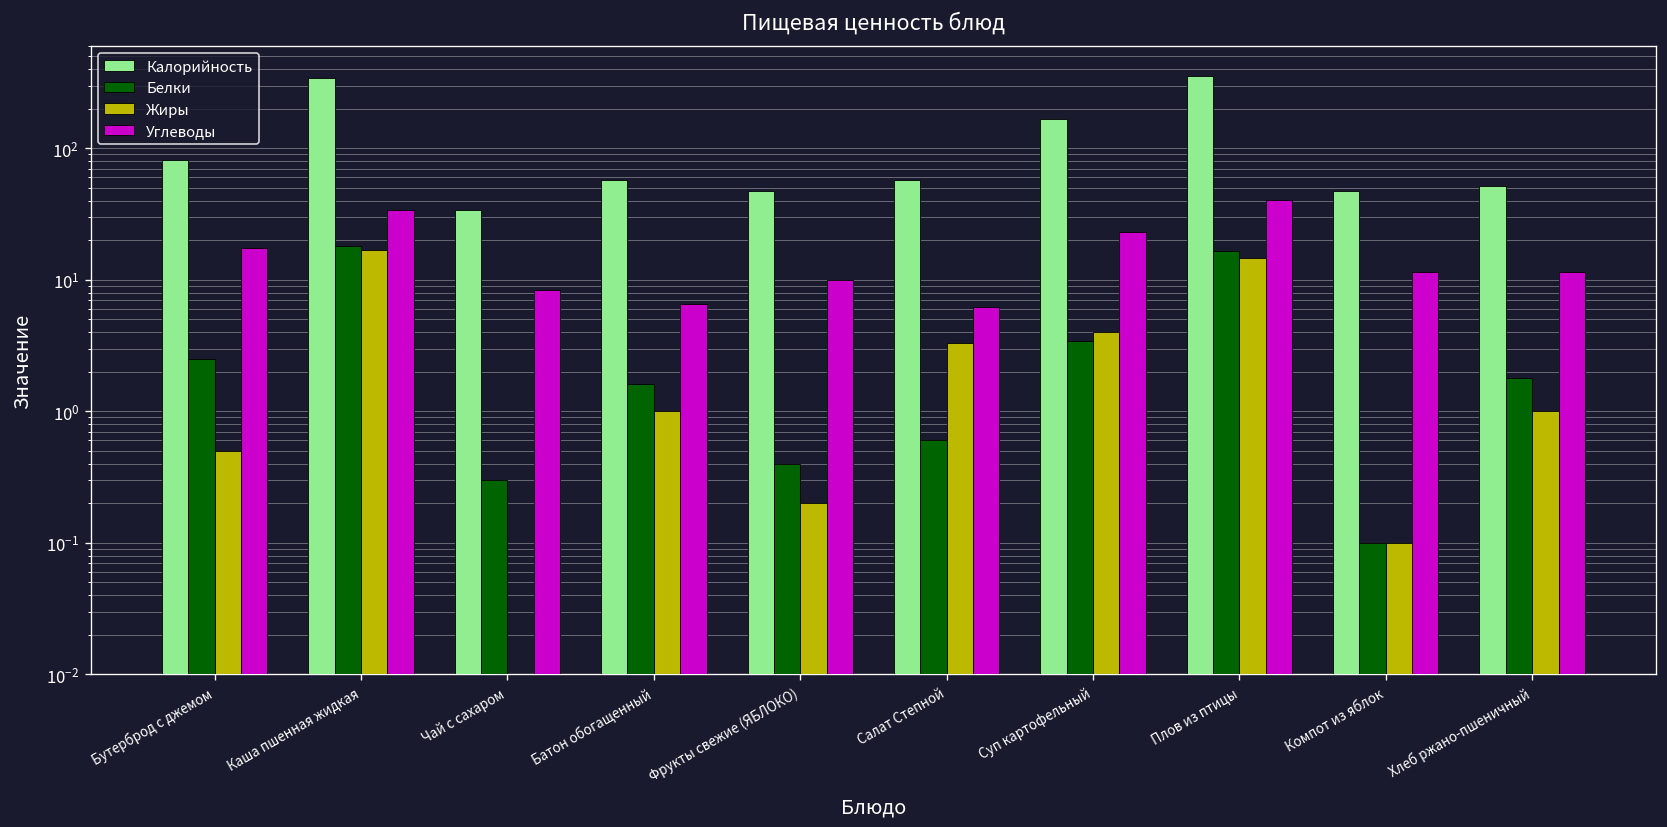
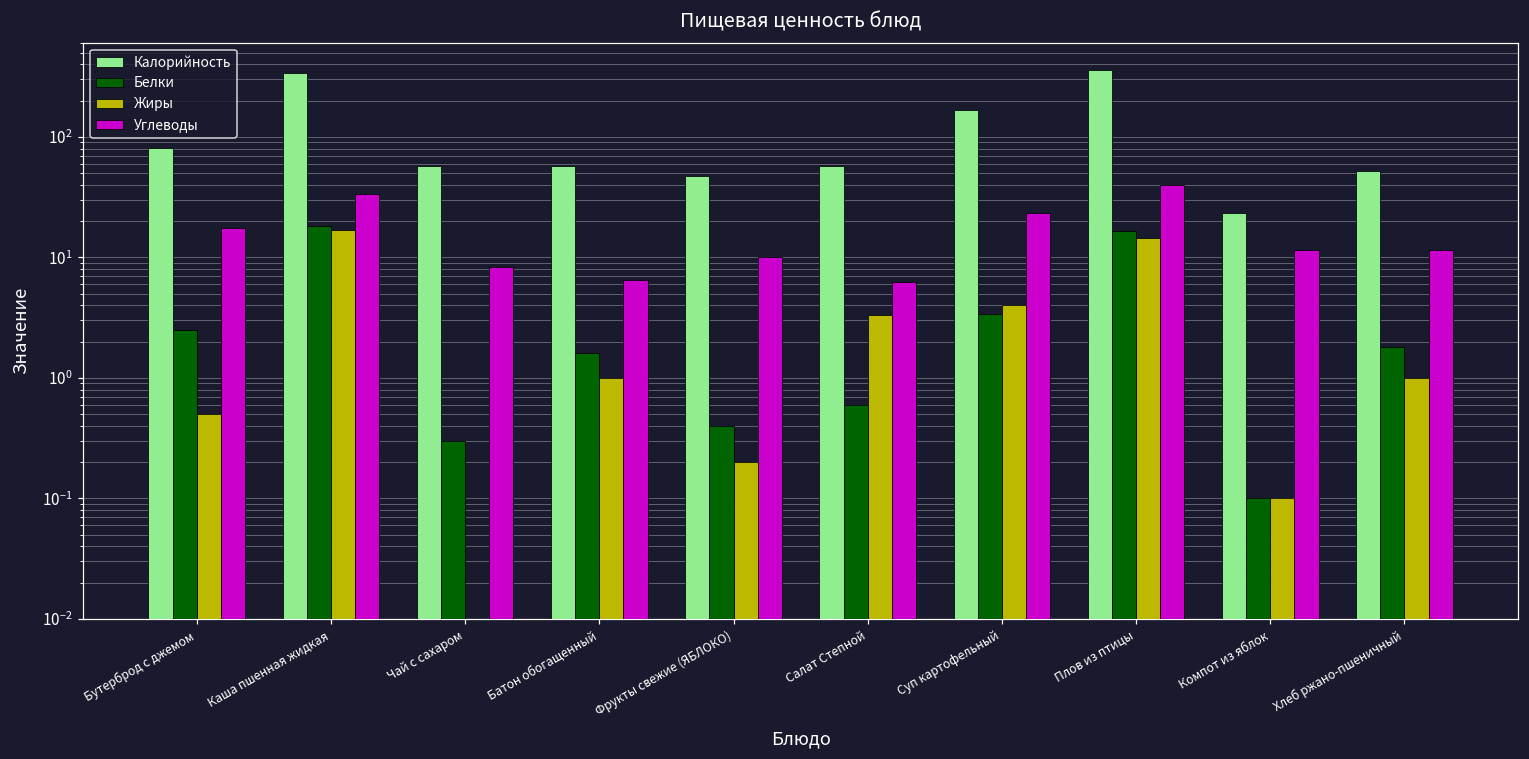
  {
    "Калорийность": {
      "Бутерброд с джемом": 80,
      "Каша пшенная жидкая": 340,
-     "Чай с сахаром": 34,
+     "Чай с сахаром": 60,
      "Батон обогащенный": 60,
      "Фрукты свежие (ЯБЛОКО)": 47,
      "Салат Степной": 60,
      "Суп картофельный": 170,
      "Плов из птицы": 360,
-     "Компот из яблок": 47,
+     "Компот из яблок": 24,
      "Хлеб ржано-пшеничный": 50
    },
    "Белки": {
      "Бутерброд с джемом": 2.5,
      "Каша пшенная жидкая": 18,
      "Чай с сахаром": 0.30,
      "Батон обогащенный": 1.6,
      "Фрукты свежие (ЯБЛОКО)": 0.40,
      "Салат Степной": 0.6,
      "Суп картофельный": 3.4,
      "Плов из птицы": 17,
      "Компот из яблок": 0.10,
      "Хлеб ржано-пшеничный": 1.8
    },
    "Жиры": {
      "Бутерброд с джемом": 0.5,
      "Каша пшенная жидкая": 17,
      "Чай с сахаром": 0.010,
      "Батон обогащенный": 1,
      "Фрукты свежие (ЯБЛОКО)": 0.20,
      "Салат Степной": 3.3,
      "Суп картофельный": 4,
      "Плов из птицы": 15,
      "Компот из яблок": 0.10,
      "Хлеб ржано-пшеничный": 1
    },
    "Углеводы": {
      "Бутерброд с джемом": 18,
      "Каша пшенная жидкая": 34,
      "Чай с сахаром": 8,
      "Батон обогащенный": 7,
      "Фрукты свежие (ЯБЛОКО)": 10,
      "Салат Степной": 6,
      "Суп картофельный": 23,
      "Плов из птицы": 40,
      "Компот из яблок": 12,
      "Хлеб ржано-пшеничный": 12
    }
  }
